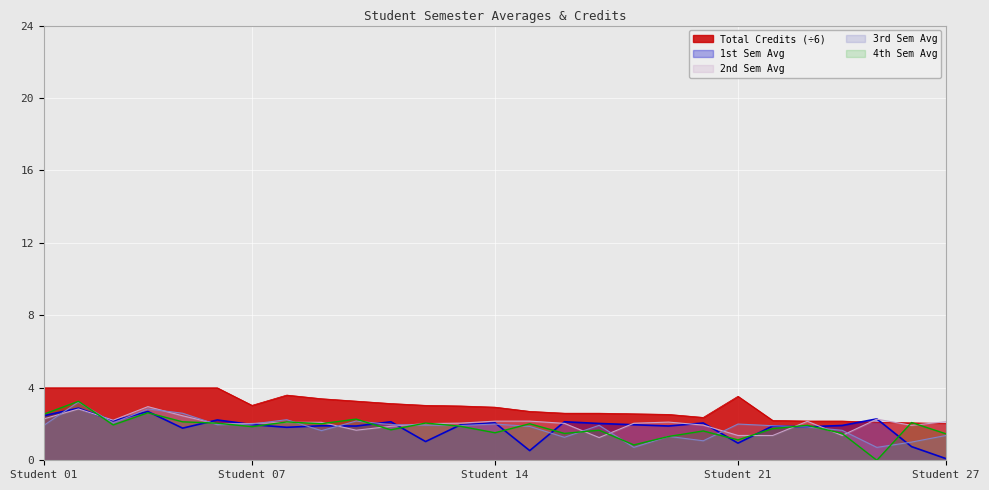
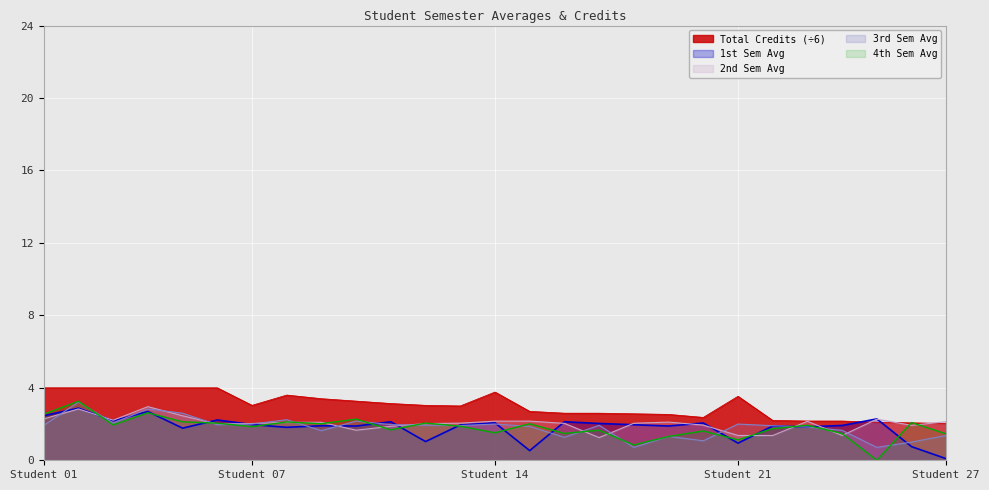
  {
    "Total Credits (÷6)": {
      "Student 01": 4.0,
      "Student 07": 3.0,
-     "Student 14": 2.9,
+     "Student 14": 3.8,
      "Student 21": 3.5
    },
    "1st Sem Avg": {
      "Student 21": 0.9,
      "Student 27": 0.1
    }
  }
